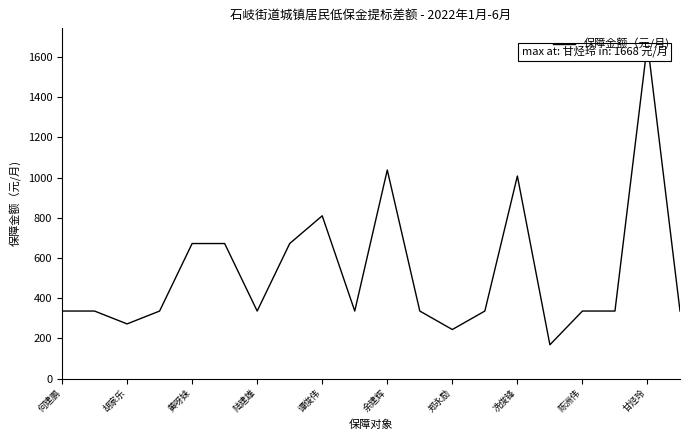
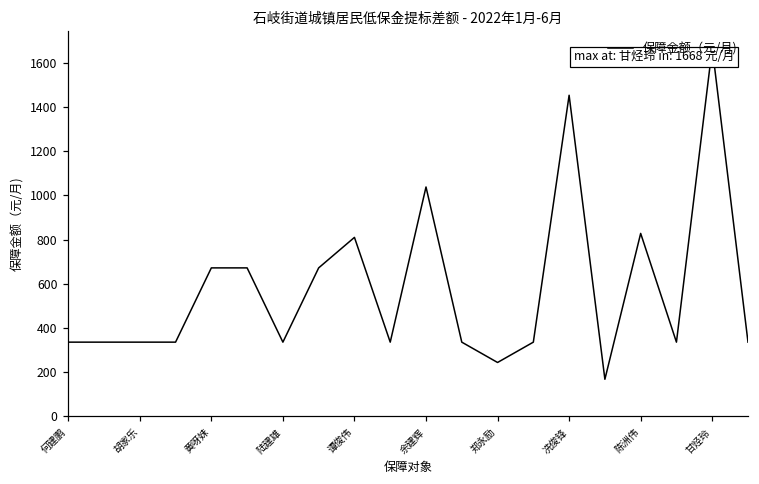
  {
    "何建鹏": 340,
-   "胡家乐": 270,
+   "胡家乐": 340,
    "黄呀妹": 670,
    "陆建雄": 340,
    "谭俊伟": 810,
    "余建辉": 1040,
    "郑永励": 240,
-   "冼俊锋": 1010,
-   "陈洲伟": 340
+   "冼俊锋": 1450,
+   "陈洲伟": 830
  }
